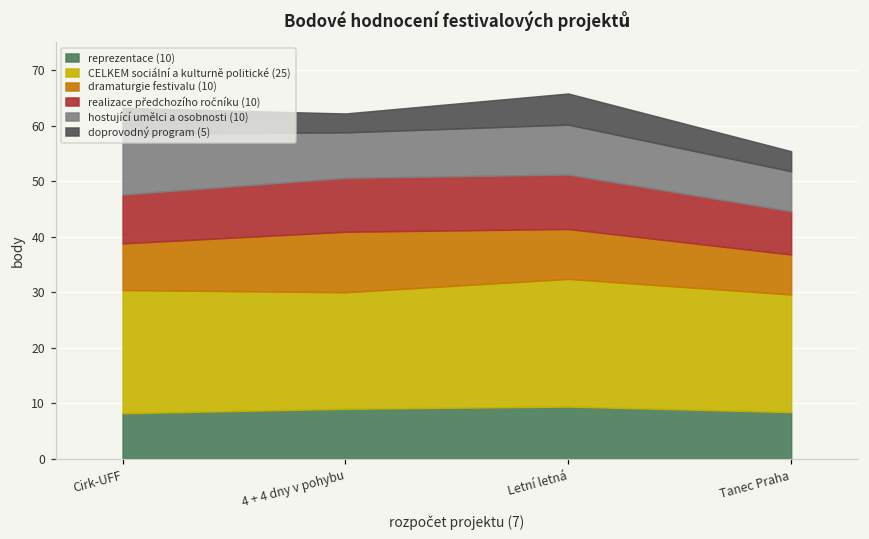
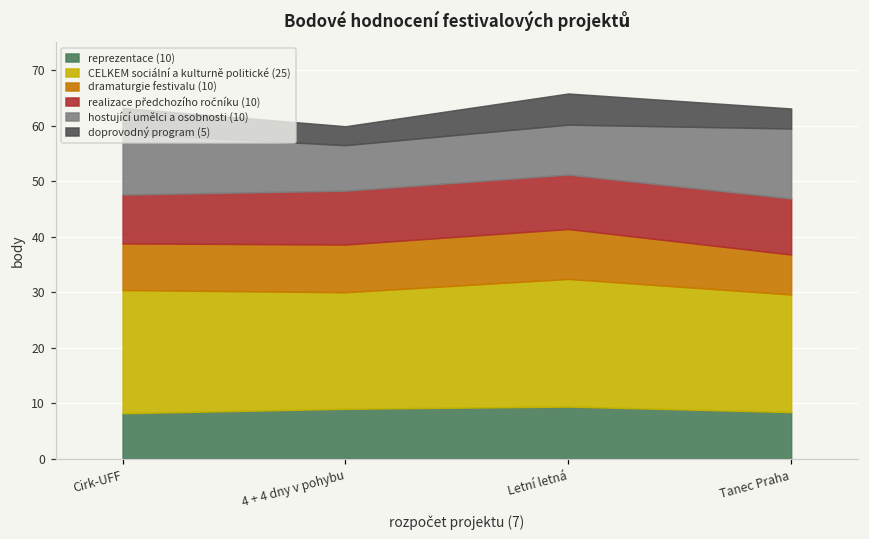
  {
    "CELKEM sociální a kulturně politické (25)": {
      "Cirk-UFF": 22,
      "4 + 4 dny v pohybu": 21,
      "Letní letná": 23,
      "Tanec Praha": 21
    },
    "dramaturgie festivalu (10)": {
      "Cirk-UFF": 8,
-     "4 + 4 dny v pohybu": 11,
+     "4 + 4 dny v pohybu": 9,
      "Letní letná": 9,
      "Tanec Praha": 7
    },
    "realizace předchozího ročníku (10)": {
      "Cirk-UFF": 9,
      "4 + 4 dny v pohybu": 10,
      "Letní letná": 10,
-     "Tanec Praha": 8
+     "Tanec Praha": 10
    },
    "hostující umělci a osobnosti (10)": {
      "4 + 4 dny v pohybu": 8,
      "Letní letná": 9,
-     "Tanec Praha": 7
+     "Tanec Praha": 13
    }
  }
